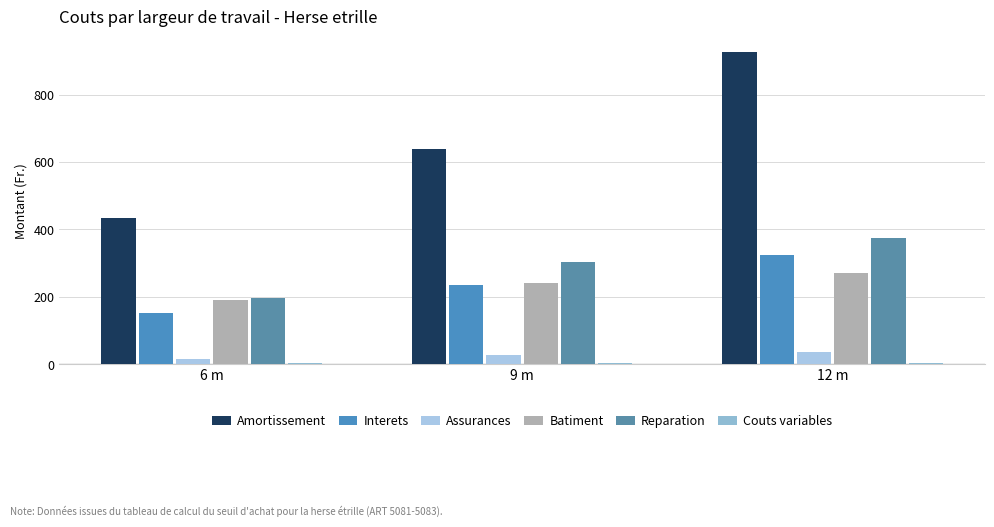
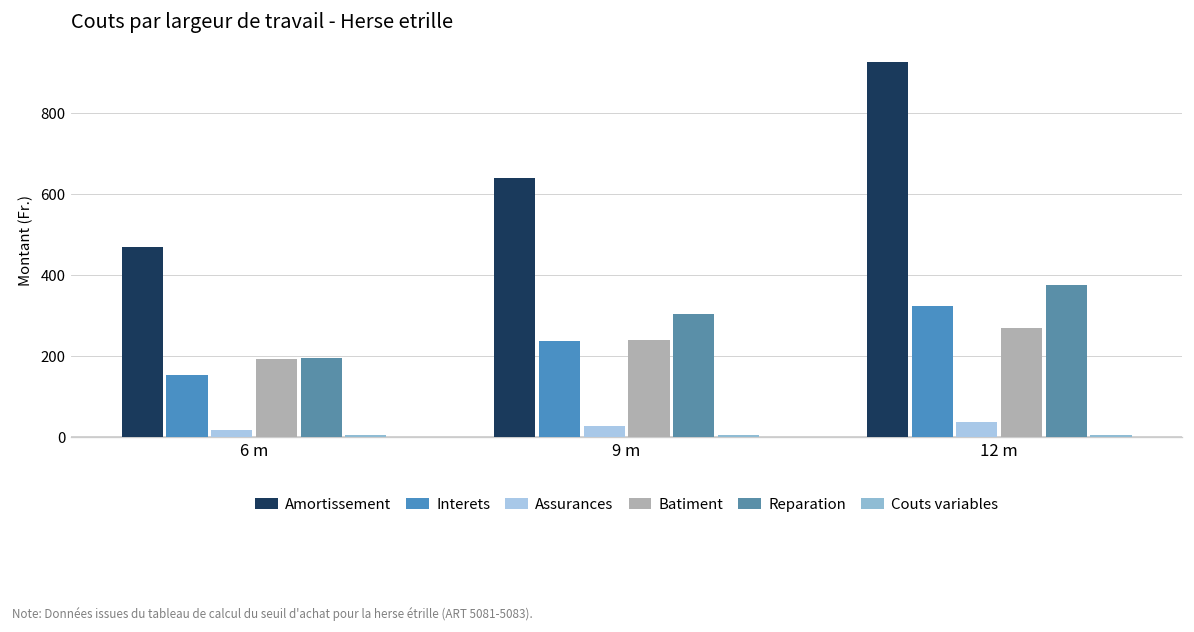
  {
    "Amortissement": {
-     "6 m": 440,
+     "6 m": 470,
      "9 m": 640,
      "12 m": 930
    }
  }
